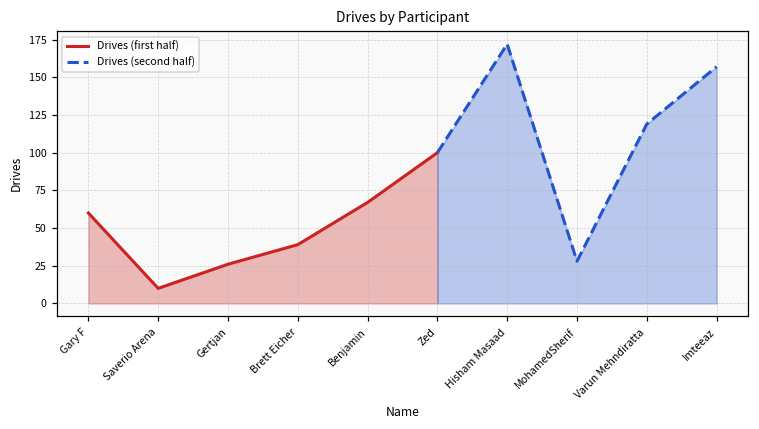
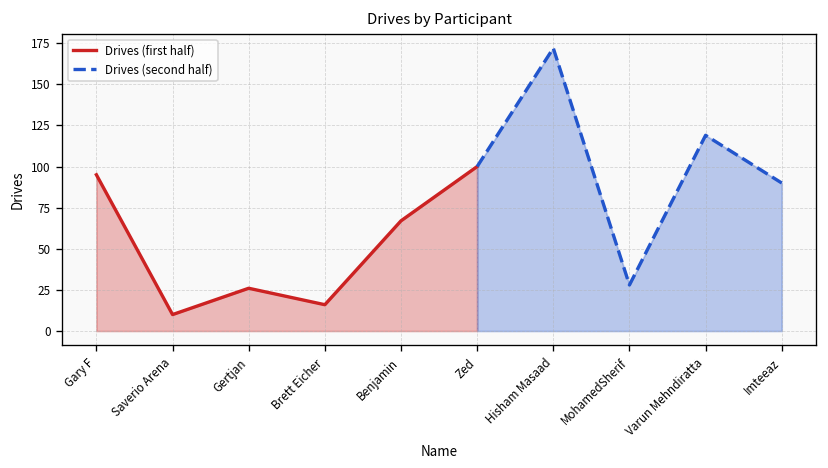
  {
    "Drives (first half)": {
-     "Gary F": 60,
+     "Gary F": 95,
      "Saverio Arena": 10,
      "Gertjan": 26,
-     "Brett Eicher": 39,
+     "Brett Eicher": 16,
      "Benjamin": 67
    },
    "Drives (second half)": {
      "Hisham Masaad": 172,
      "MohamedSherif": 28,
      "Varun Mehndiratta": 119,
-     "Imteeaz": 157
+     "Imteeaz": 90
    }
  }
